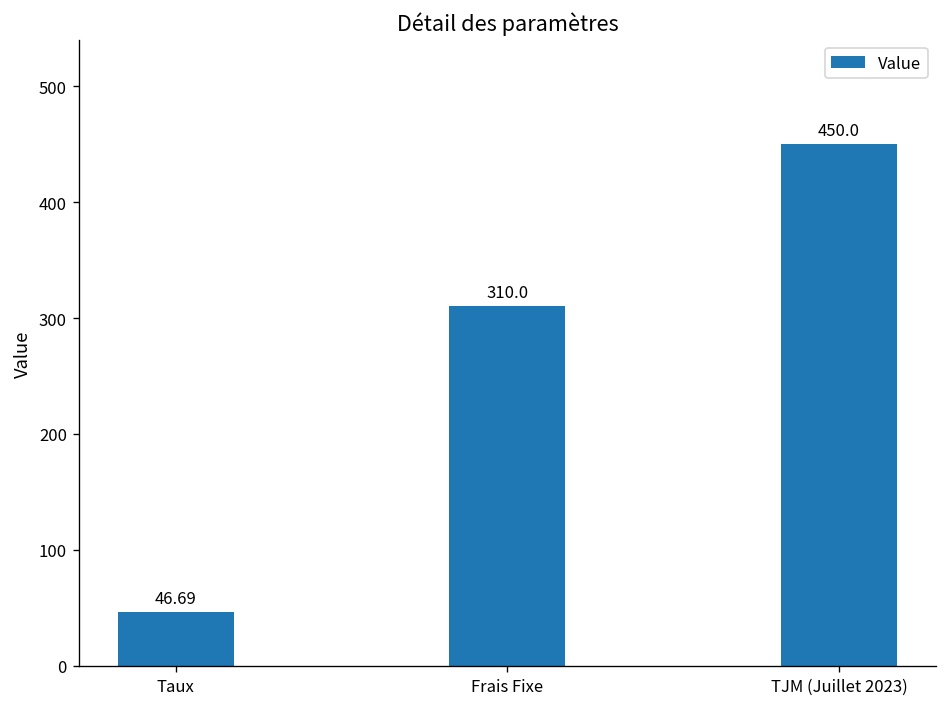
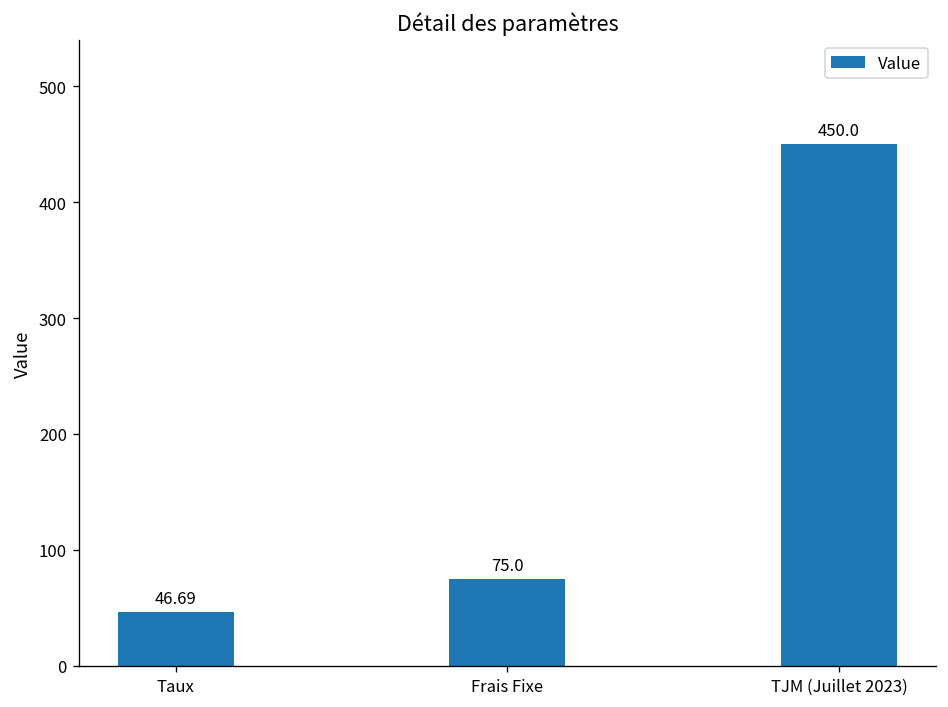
  {
    "Taux": 46.69,
-   "Frais Fixe": 310.0,
+   "Frais Fixe": 75.0,
    "TJM (Juillet 2023)": 450.0
  }
